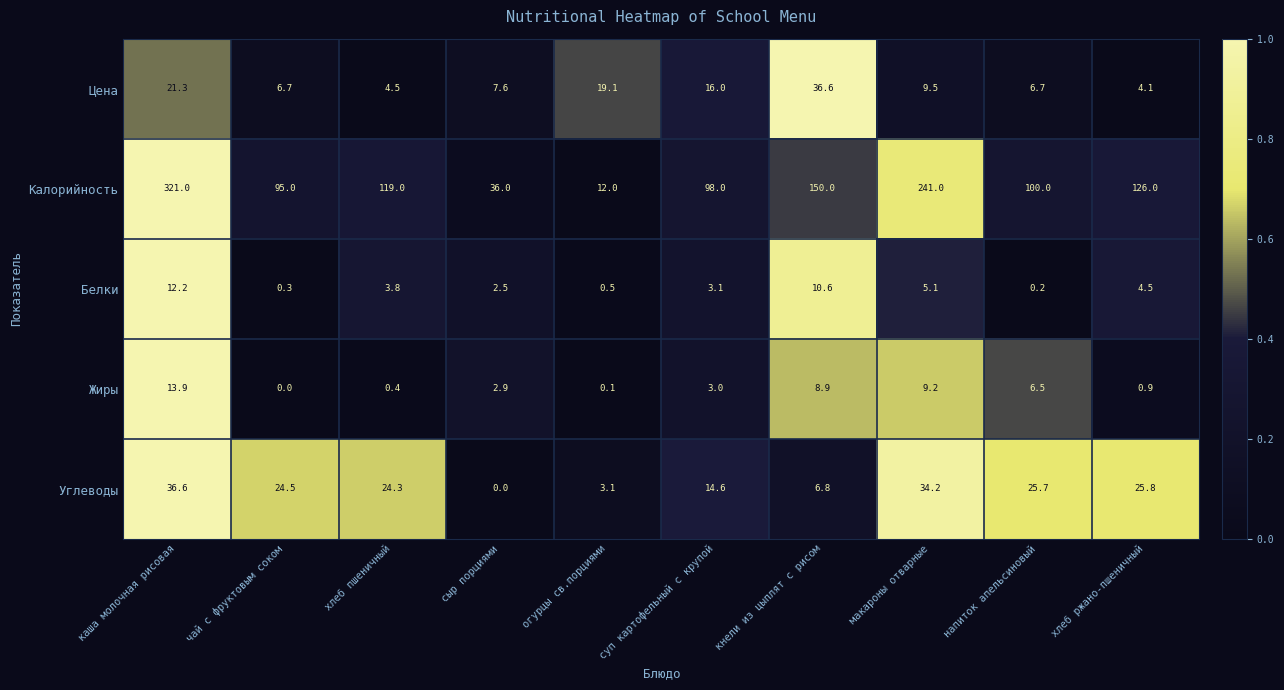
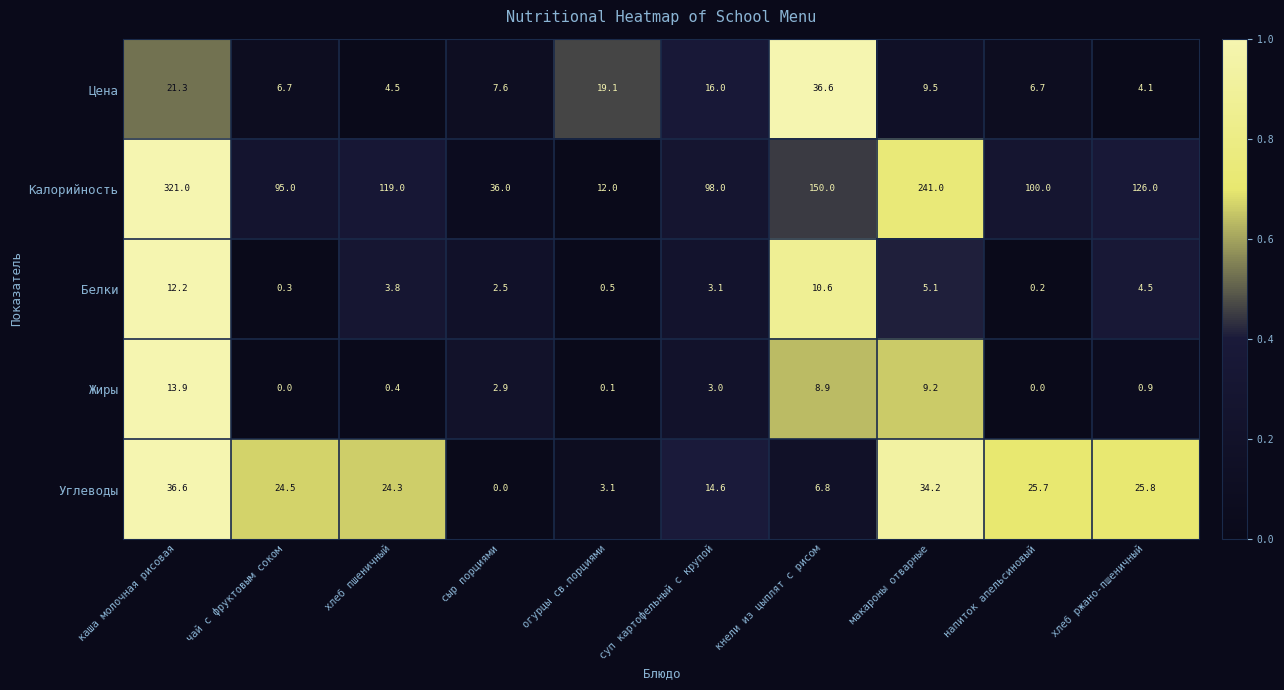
  {
    "Цена": {
      "каша молочная рисовая": 21.3,
      "чай с фруктовым соком": 6.7,
      "хлеб пшеничный": 4.5,
      "сыр порциями": 7.6,
      "огурцы св.порциями": 19.1,
      "суп картофельный с крупой": 16.0,
      "кнели из цыплят с рисом": 36.6,
      "макароны отварные": 9.5,
      "напиток апельсиновый": 6.7,
      "хлеб ржано-пшеничный": 4.1
    },
    "Калорийность": {
      "каша молочная рисовая": 321.0,
      "чай с фруктовым соком": 95.0,
      "хлеб пшеничный": 119.0,
      "сыр порциями": 36.0,
      "огурцы св.порциями": 12.0,
      "суп картофельный с крупой": 98.0,
      "кнели из цыплят с рисом": 150.0,
      "макароны отварные": 241.0,
      "напиток апельсиновый": 100.0,
      "хлеб ржано-пшеничный": 126.0
    },
    "Белки": {
      "каша молочная рисовая": 12.2,
      "чай с фруктовым соком": 0.3,
      "хлеб пшеничный": 3.8,
      "сыр порциями": 2.5,
      "огурцы св.порциями": 0.5,
      "суп картофельный с крупой": 3.1,
      "кнели из цыплят с рисом": 10.6,
      "макароны отварные": 5.1,
      "напиток апельсиновый": 0.2,
      "хлеб ржано-пшеничный": 4.5
    },
    "Жиры": {
      "каша молочная рисовая": 13.9,
      "чай с фруктовым соком": 0.0,
      "хлеб пшеничный": 0.4,
      "сыр порциями": 2.9,
      "огурцы св.порциями": 0.1,
      "суп картофельный с крупой": 3.0,
      "кнели из цыплят с рисом": 8.9,
      "макароны отварные": 9.2,
-     "напиток апельсиновый": 6.5,
+     "напиток апельсиновый": 0.0,
      "хлеб ржано-пшеничный": 0.9
    },
    "Углеводы": {
      "каша молочная рисовая": 36.6,
      "чай с фруктовым соком": 24.5,
      "хлеб пшеничный": 24.3,
      "сыр порциями": 0.0,
      "огурцы св.порциями": 3.1,
      "суп картофельный с крупой": 14.6,
      "кнели из цыплят с рисом": 6.8,
      "макароны отварные": 34.2,
      "напиток апельсиновый": 25.7,
      "хлеб ржано-пшеничный": 25.8
    }
  }
